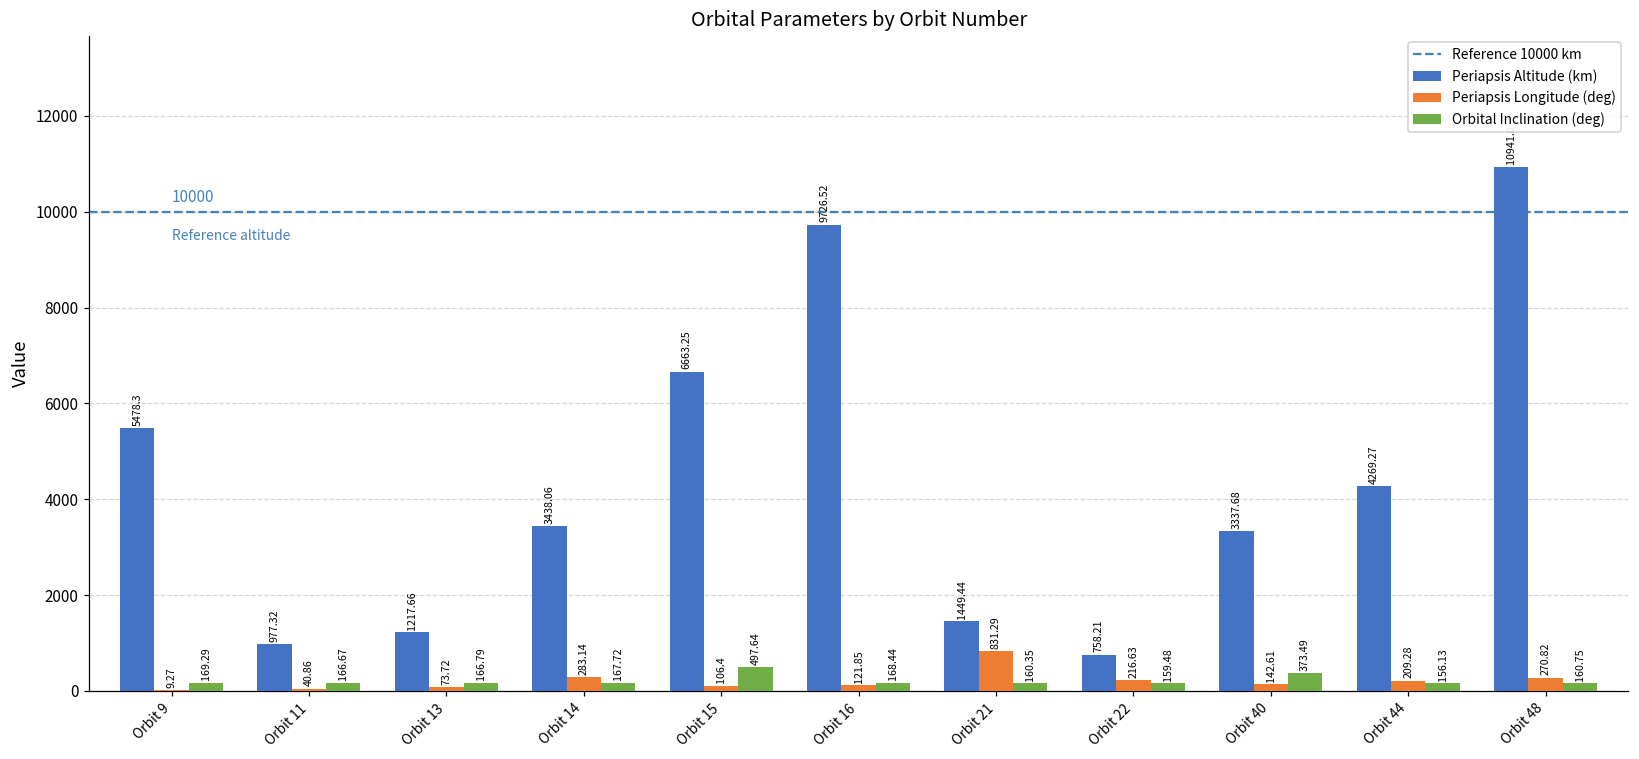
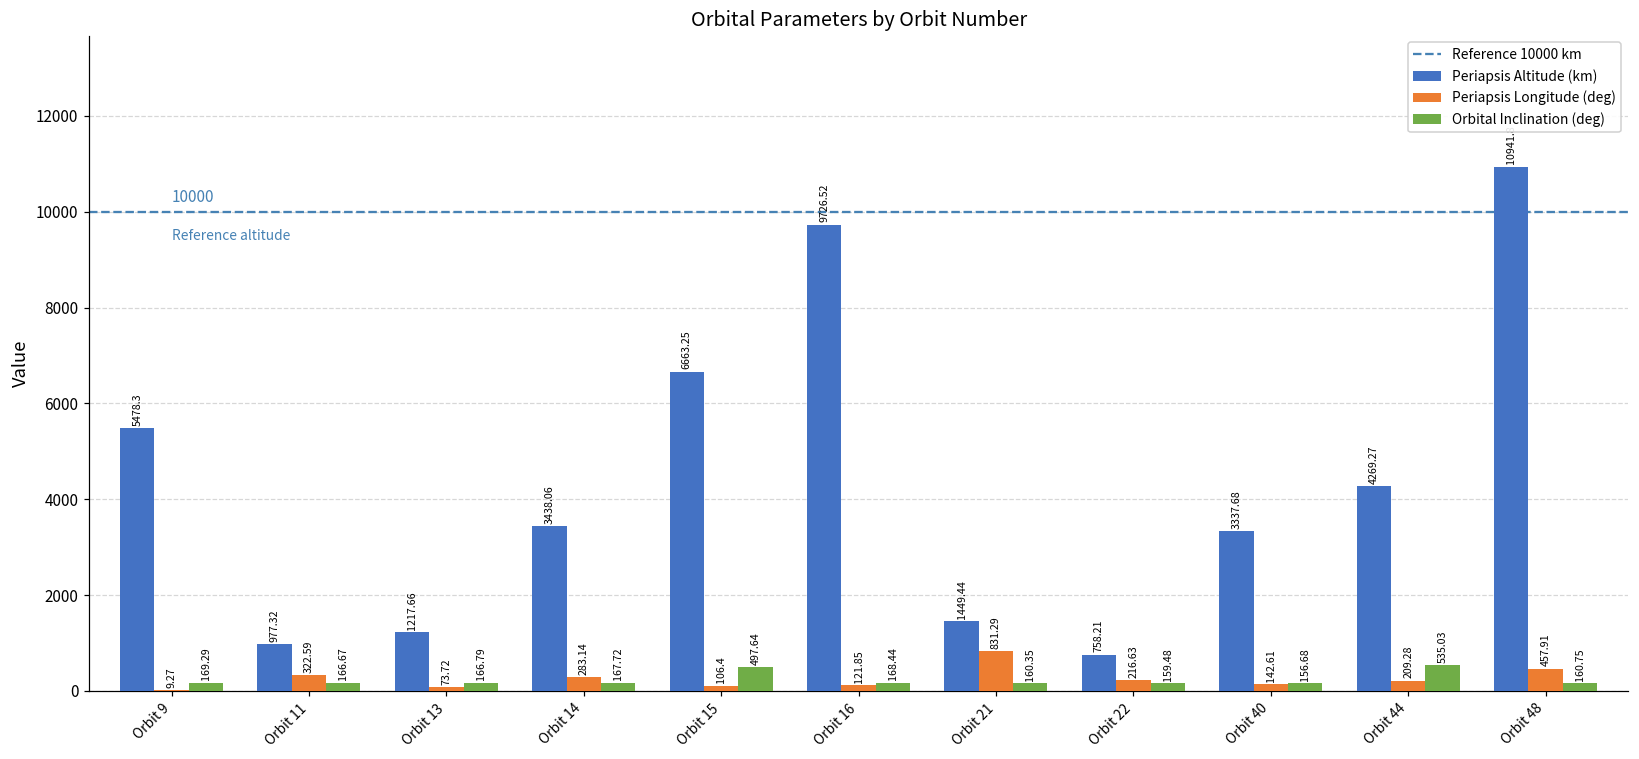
  {
    "Periapsis Altitude (km)": {
      "Orbit 9": 5478.3,
      "Orbit 11": 977.32,
      "Orbit 13": 1217.66,
      "Orbit 14": 3438.06,
      "Orbit 15": 6663.25,
      "Orbit 16": 9726.52,
      "Orbit 21": 1449.44,
      "Orbit 22": 758.21,
      "Orbit 40": 3337.68,
      "Orbit 44": 4269.27
    },
    "Periapsis Longitude (deg)": {
      "Orbit 9": 9.27,
-     "Orbit 11": 40.86,
+     "Orbit 11": 322.59,
      "Orbit 13": 73.72,
      "Orbit 14": 283.14,
      "Orbit 15": 106.4,
      "Orbit 16": 121.85,
      "Orbit 21": 831.29,
      "Orbit 22": 216.63,
      "Orbit 40": 142.61,
      "Orbit 44": 209.28,
-     "Orbit 48": 270.82
+     "Orbit 48": 457.91
    },
    "Orbital Inclination (deg)": {
      "Orbit 9": 169.29,
      "Orbit 11": 166.67,
      "Orbit 13": 166.79,
      "Orbit 14": 167.72,
      "Orbit 15": 497.64,
      "Orbit 16": 168.44,
      "Orbit 21": 160.35,
      "Orbit 22": 159.48,
-     "Orbit 40": 373.49,
-     "Orbit 44": 156.13,
+     "Orbit 40": 156.68,
+     "Orbit 44": 535.03,
      "Orbit 48": 160.75
    }
  }
